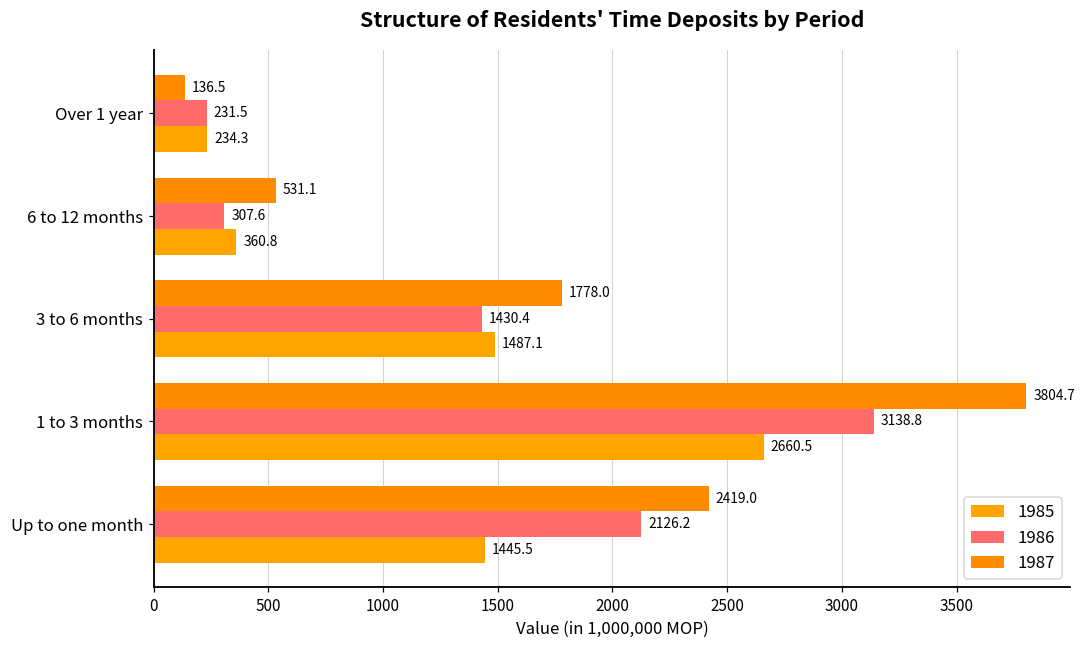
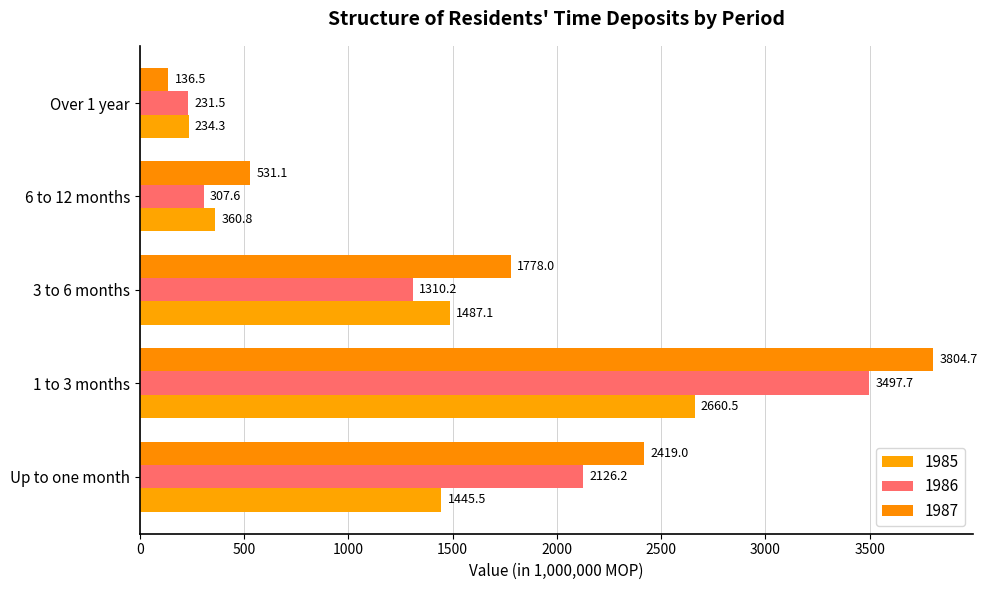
  {
    "1986": {
      "Over 1 year": 231.5,
      "6 to 12 months": 307.6,
-     "3 to 6 months": 1430.4,
-     "1 to 3 months": 3138.8,
+     "3 to 6 months": 1310.2,
+     "1 to 3 months": 3497.7,
      "Up to one month": 2126.2
    }
  }
